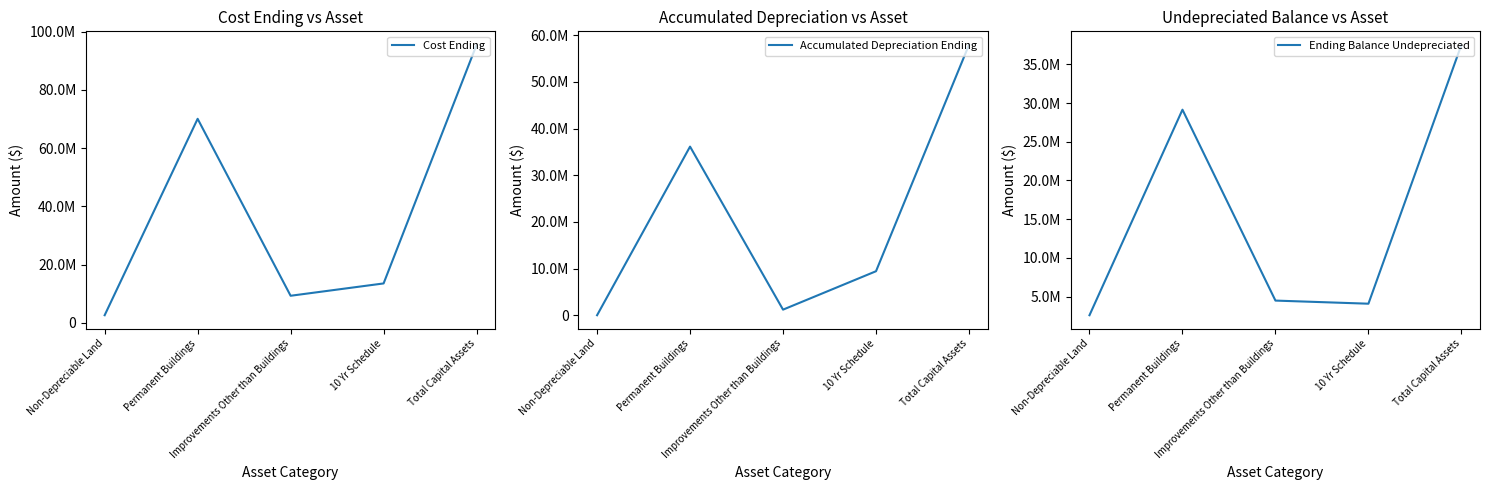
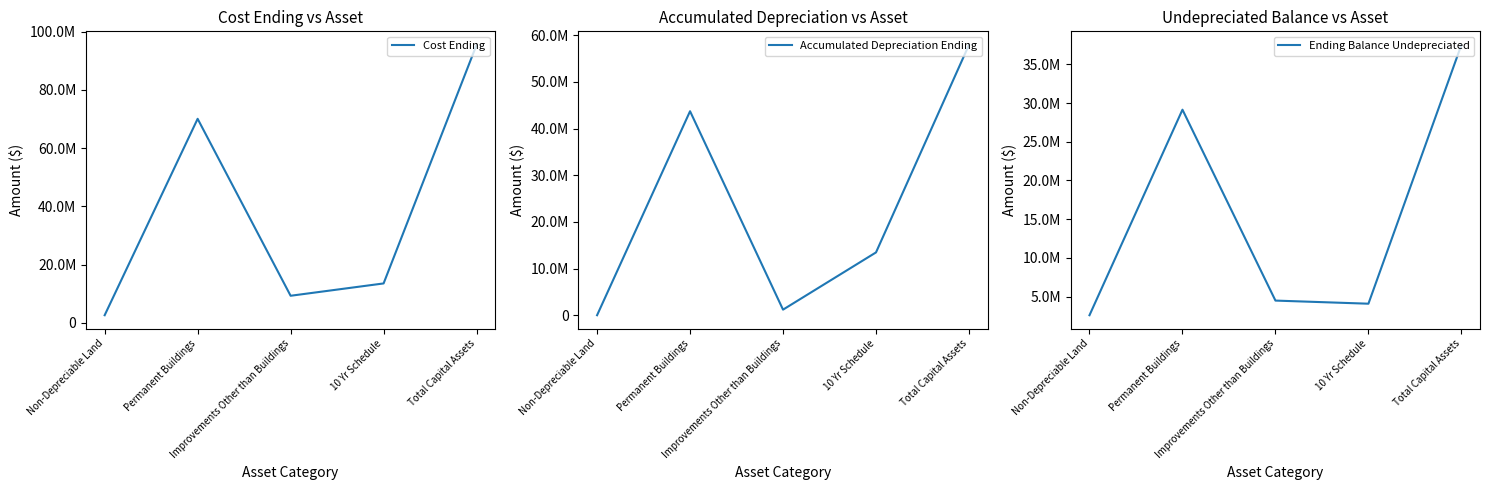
  {
    "Cost Ending vs Asset": {
      "Non-Depreciable Land": 3000000,
      "Permanent Buildings": 70000000,
      "Improvements Other than Buildings": 9000000,
      "10 Yr Schedule": 14000000
    },
    "Accumulated Depreciation vs Asset": {
      "Non-Depreciable Land": 0,
-     "Permanent Buildings": 36000000,
+     "Permanent Buildings": 44000000,
      "Improvements Other than Buildings": 1000000,
-     "10 Yr Schedule": 9000000
+     "10 Yr Schedule": 13000000
    },
    "Undepreciated Balance vs Asset": {
      "Non-Depreciable Land": 3000000,
      "Permanent Buildings": 29000000,
      "Improvements Other than Buildings": 4000000,
      "10 Yr Schedule": 4000000
    }
  }
